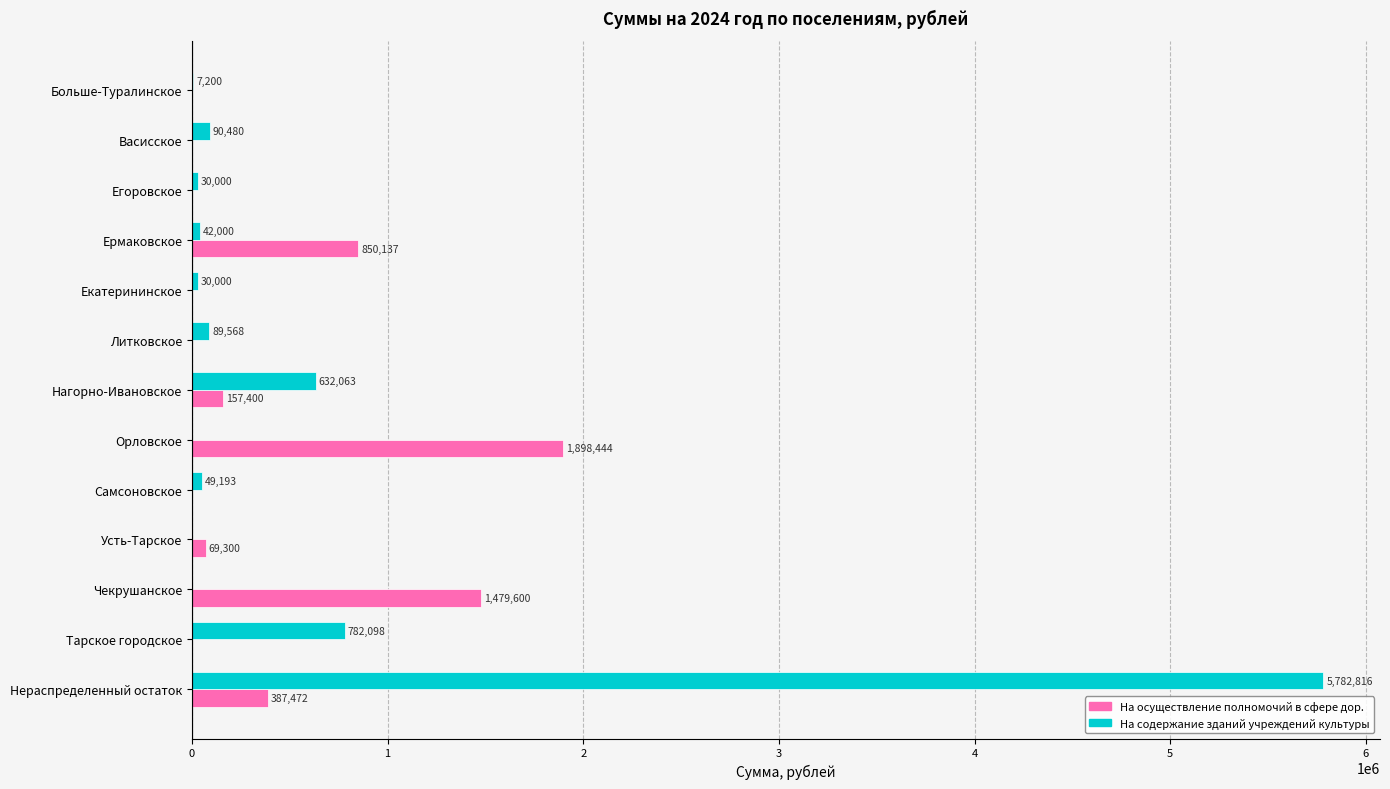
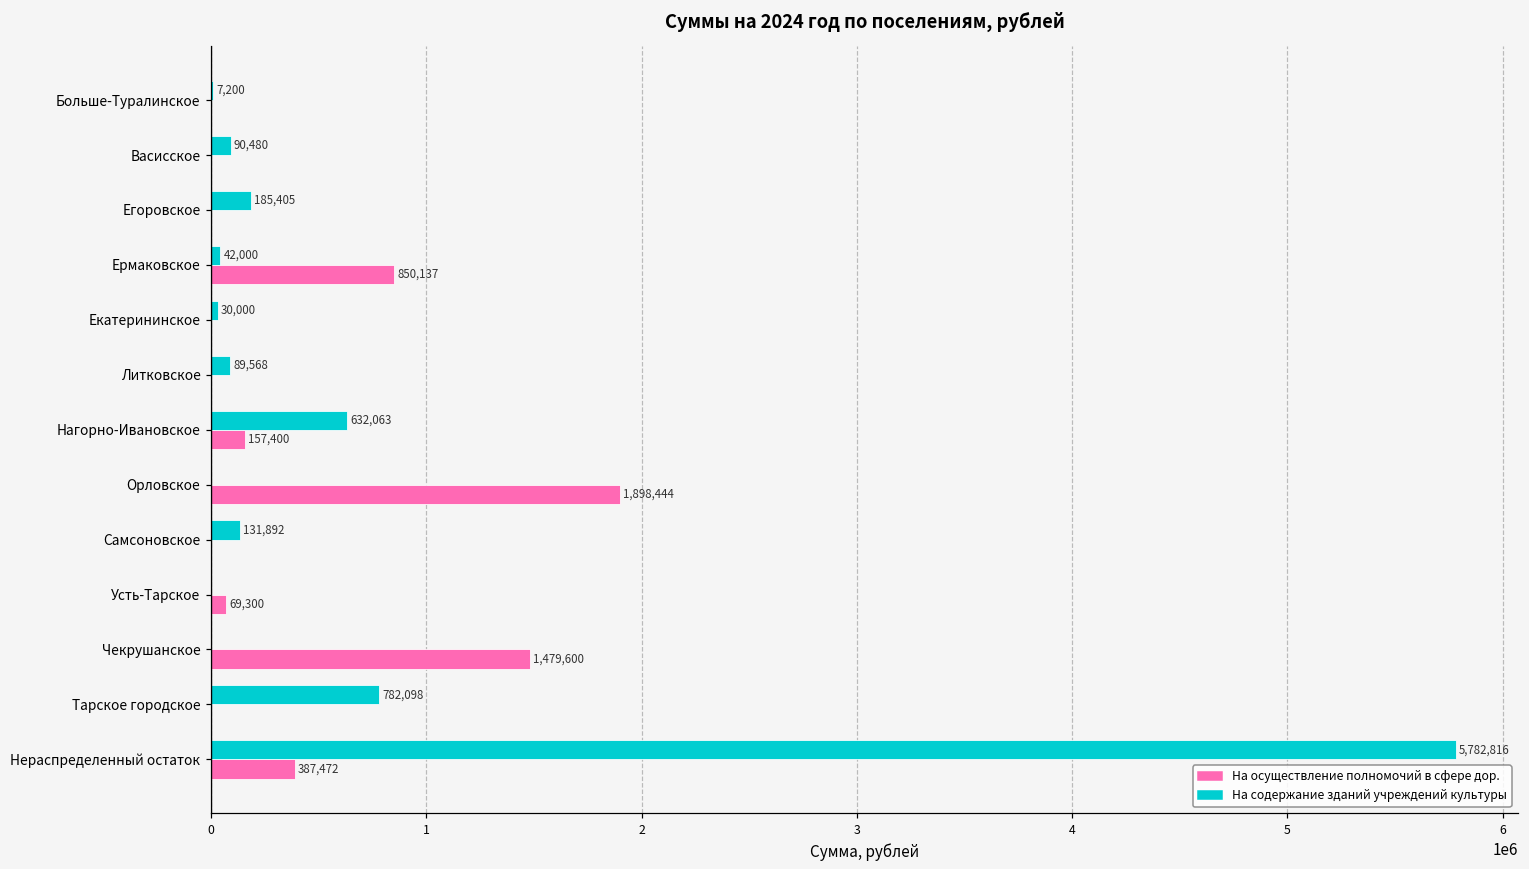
  {
    "На осуществление полномочий в сфере дор.": {
      "Ермаковское": "850,137",
      "Нагорно-Ивановское": "157,400",
      "Орловское": "1,898,444",
      "Усть-Тарское": "69,300",
      "Чекрушанское": "1,479,600",
      "Нераспределенный остаток": "387,472"
    },
    "На содержание зданий учреждений культуры": {
      "Больше-Туралинское": "7,200",
      "Васисское": "90,480",
-     "Егоровское": "30,000",
+     "Егоровское": "185,405",
      "Ермаковское": "42,000",
      "Екатерининское": "30,000",
      "Литковское": "89,568",
      "Нагорно-Ивановское": "632,063",
-     "Самсоновское": "49,193",
+     "Самсоновское": "131,892",
      "Тарское городское": "782,098",
      "Нераспределенный остаток": "5,782,816"
    }
  }
